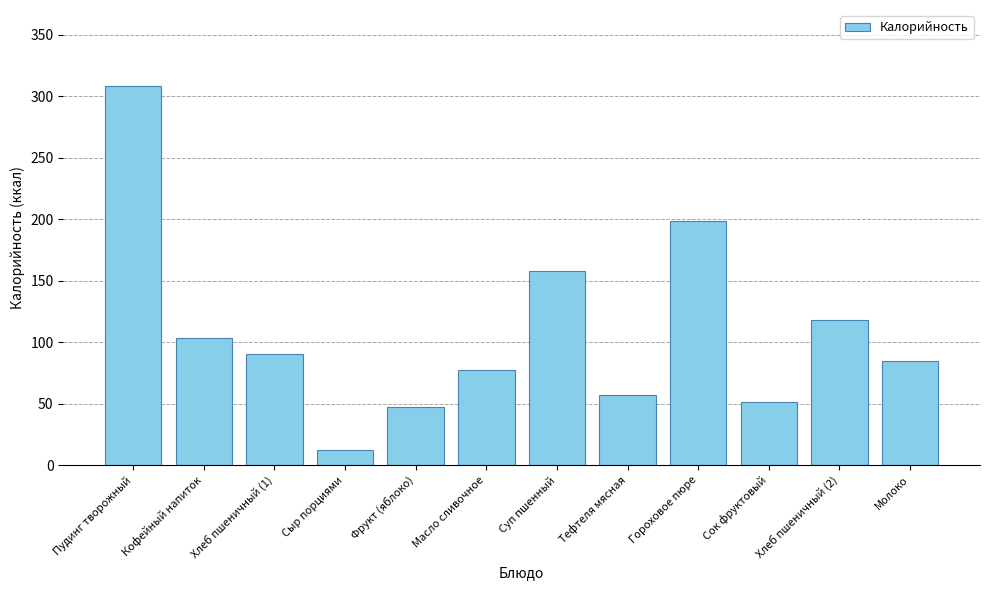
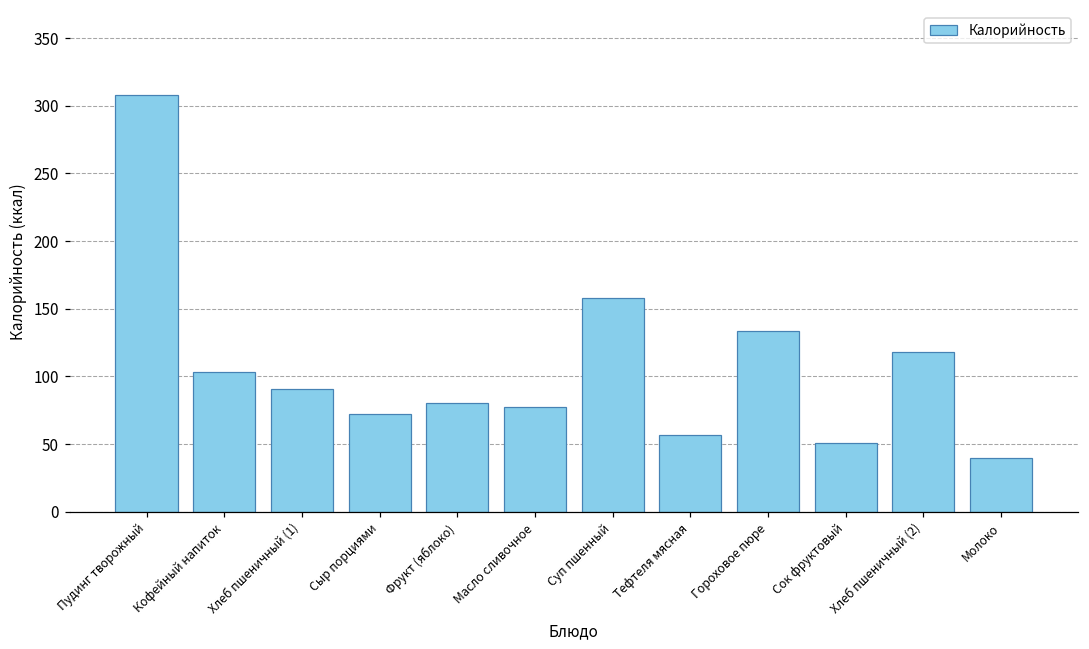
  {
    "Пудинг творожный": 308,
    "Кофейный напиток": 103,
    "Хлеб пшеничный (1)": 90,
-   "Сыр порциями": 12,
-   "Фрукт (яблоко)": 47,
+   "Сыр порциями": 72,
+   "Фрукт (яблоко)": 80,
    "Масло сливочное": 77,
    "Суп пшенный": 158,
    "Тефтеля мясная": 57,
-   "Гороховое пюре": 199,
+   "Гороховое пюре": 134,
    "Сок фруктовый": 51,
    "Хлеб пшеничный (2)": 118,
-   "Молоко": 85
+   "Молоко": 40
  }
